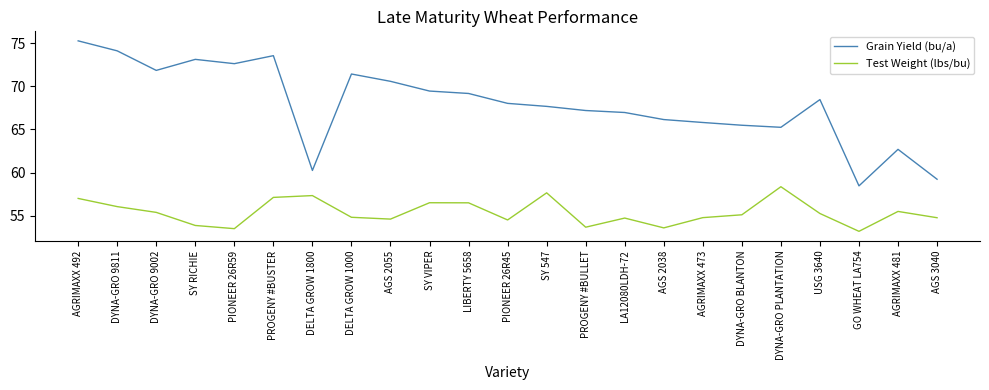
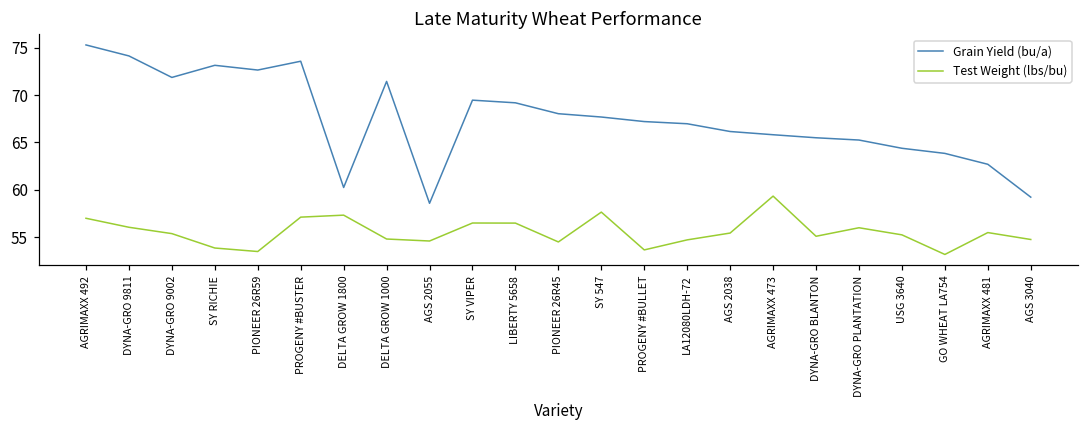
  {
    "Grain Yield (bu/a)": {
      "AGRIMAXX 492": 75,
      "DYNA-GRO 9811": 74,
      "DYNA-GRO 9002": 72,
      "SY RICHIE": 73,
      "PIONEER 26R59": 73,
      "PROGENY #BUSTER": 74,
      "DELTA GROW 1800": 60,
      "DELTA GROW 1000": 71,
-     "AGS 2055": 71,
+     "AGS 2055": 59,
      "SY VIPER": 69,
      "LIBERTY 5658": 69,
      "PIONEER 26R45": 68,
      "SY 547": 68,
      "PROGENY #BULLET": 67,
      "LA12080LDH-72": 67,
      "AGS 2038": 66,
      "AGRIMAXX 473": 66,
      "DYNA-GRO BLANTON": 65,
      "DYNA-GRO PLANTATION": 65,
-     "USG 3640": 68,
-     "GO WHEAT LA754": 58,
+     "USG 3640": 64,
+     "GO WHEAT LA754": 64,
      "AGRIMAXX 481": 63,
      "AGS 3040": 59
    },
    "Test Weight (lbs/bu)": {
      "AGRIMAXX 492": 57,
      "DYNA-GRO 9811": 56,
      "DYNA-GRO 9002": 55,
      "SY RICHIE": 54,
      "PIONEER 26R59": 53,
      "PROGENY #BUSTER": 57,
      "DELTA GROW 1800": 57,
      "DELTA GROW 1000": 55,
      "AGS 2055": 55,
      "SY VIPER": 56,
      "LIBERTY 5658": 56,
      "PIONEER 26R45": 54,
      "SY 547": 58,
      "PROGENY #BULLET": 54,
      "LA12080LDH-72": 55,
-     "AGS 2038": 54,
-     "AGRIMAXX 473": 55,
+     "AGS 2038": 55,
+     "AGRIMAXX 473": 59,
      "DYNA-GRO BLANTON": 55,
-     "DYNA-GRO PLANTATION": 58,
+     "DYNA-GRO PLANTATION": 56,
      "USG 3640": 55,
      "GO WHEAT LA754": 53,
      "AGRIMAXX 481": 55,
      "AGS 3040": 55
    }
  }
